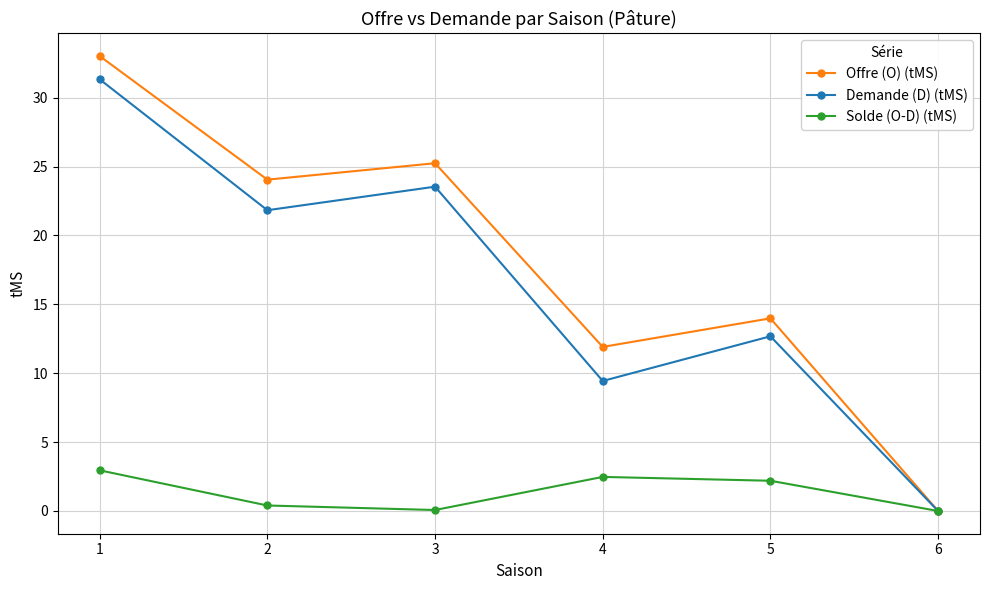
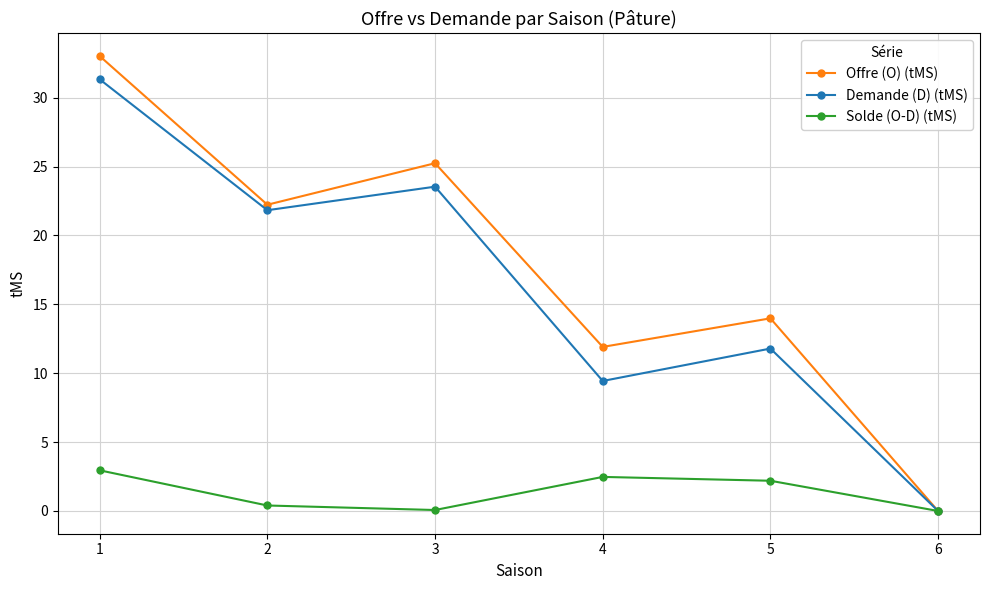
  {
    "Offre (O) (tMS)": {
      "1": 33.0,
-     "2": 24.1,
+     "2": 22.2,
      "3": 25.2,
      "4": 11.9,
      "5": 14.0
    },
    "Demande (D) (tMS)": {
      "1": 31.3,
      "2": 21.8,
      "3": 23.5,
      "4": 9.4,
-     "5": 12.7
+     "5": 11.8
    },
    "Solde (O-D) (tMS)": {
      "1": 3.0,
      "2": 0.4,
      "3": 0.1,
      "4": 2.5,
      "5": 2.2
    }
  }
